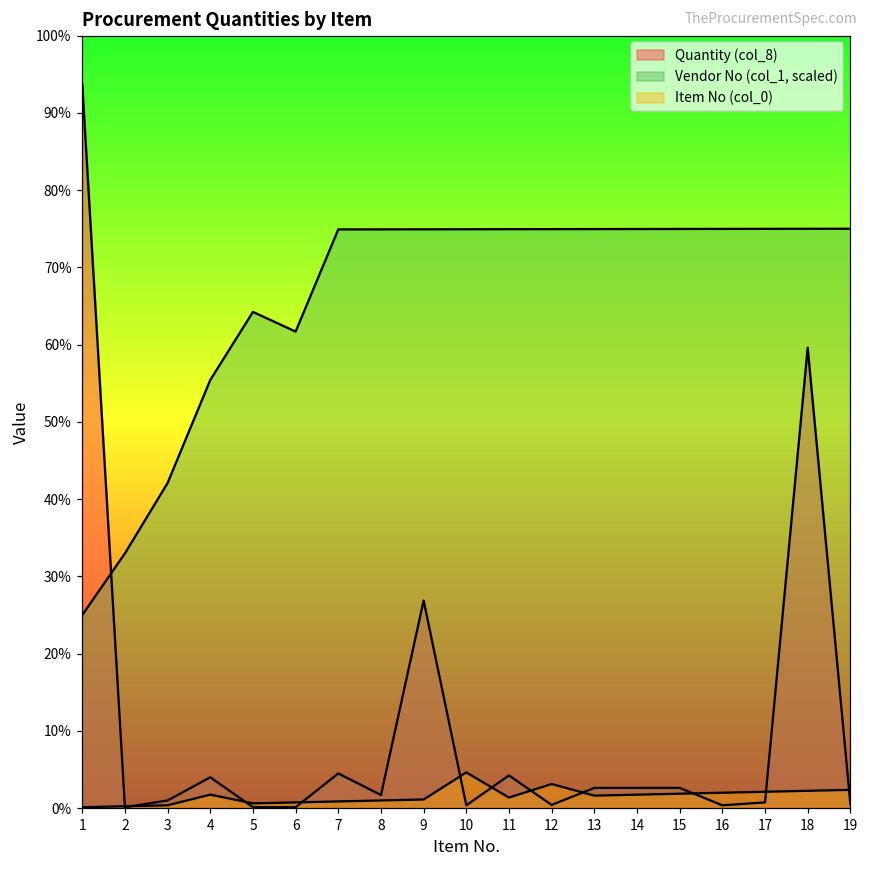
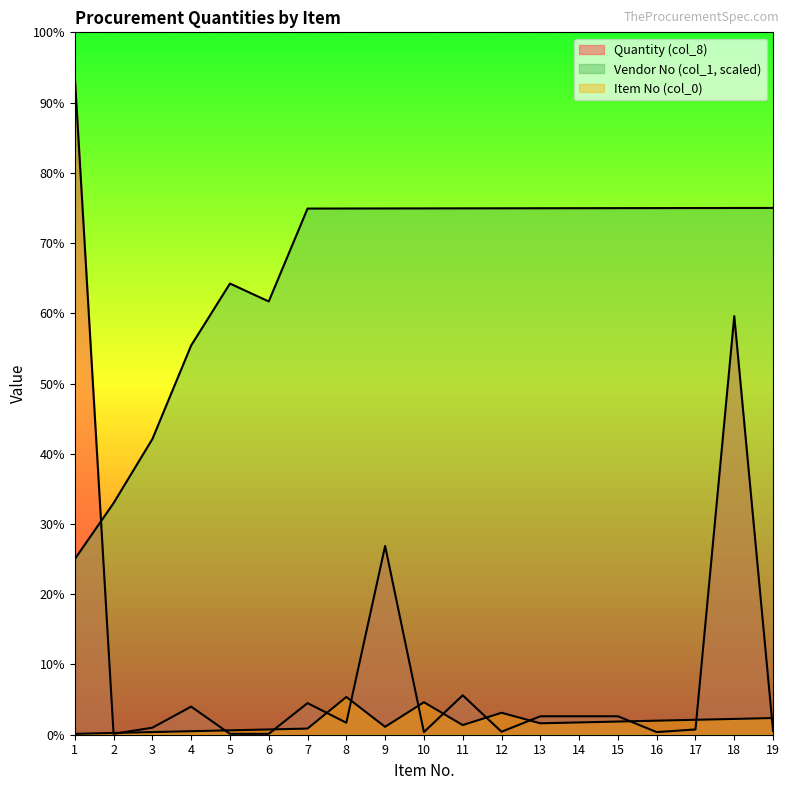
  {
    "Quantity (col_8)": {
      "1": "94%",
      "3": "1%",
      "4": "4%",
      "5": "0%",
      "6": "0%",
      "7": "5%",
      "8": "2%",
      "9": "27%",
      "10": "0%",
-     "11": "4%",
+     "11": "6%",
      "12": "0%",
      "13": "3%",
      "14": "3%",
      "15": "3%",
      "16": "0%",
      "17": "1%",
      "18": "60%",
      "19": "1%"
    },
    "Vendor No (col_1, scaled)": {
      "1": "25%",
      "2": "33%",
      "3": "42%",
      "4": "55%",
      "5": "64%",
      "6": "62%",
      "7": "75%",
      "8": "75%",
      "9": "75%",
      "10": "75%",
      "11": "75%",
      "12": "75%",
      "13": "75%",
      "14": "75%",
      "15": "75%",
      "16": "75%",
      "17": "75%",
      "18": "75%",
      "19": "75%"
    },
    "Item No (col_0)": {
      "1": "0%",
      "3": "0%",
-     "4": "2%",
+     "4": "1%",
      "5": "1%",
      "6": "1%",
      "7": "1%",
-     "8": "1%",
+     "8": "5%",
      "9": "1%",
      "10": "5%",
      "11": "1%",
      "12": "3%",
      "13": "2%",
      "14": "2%",
      "15": "2%",
      "16": "2%",
      "17": "2%",
      "18": "2%",
      "19": "2%"
    }
  }
